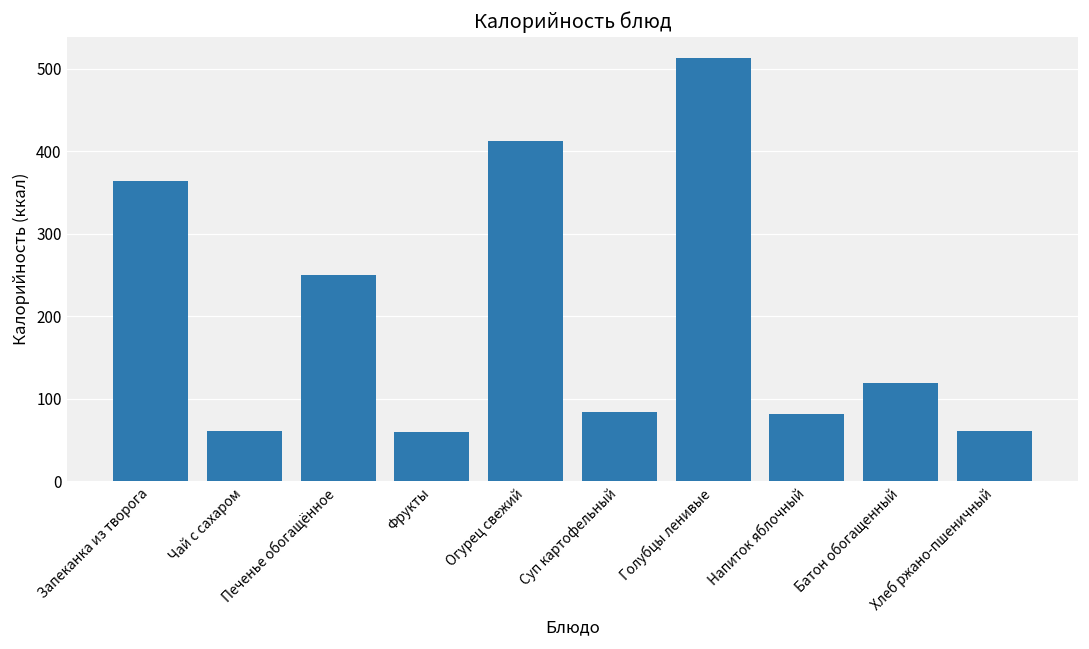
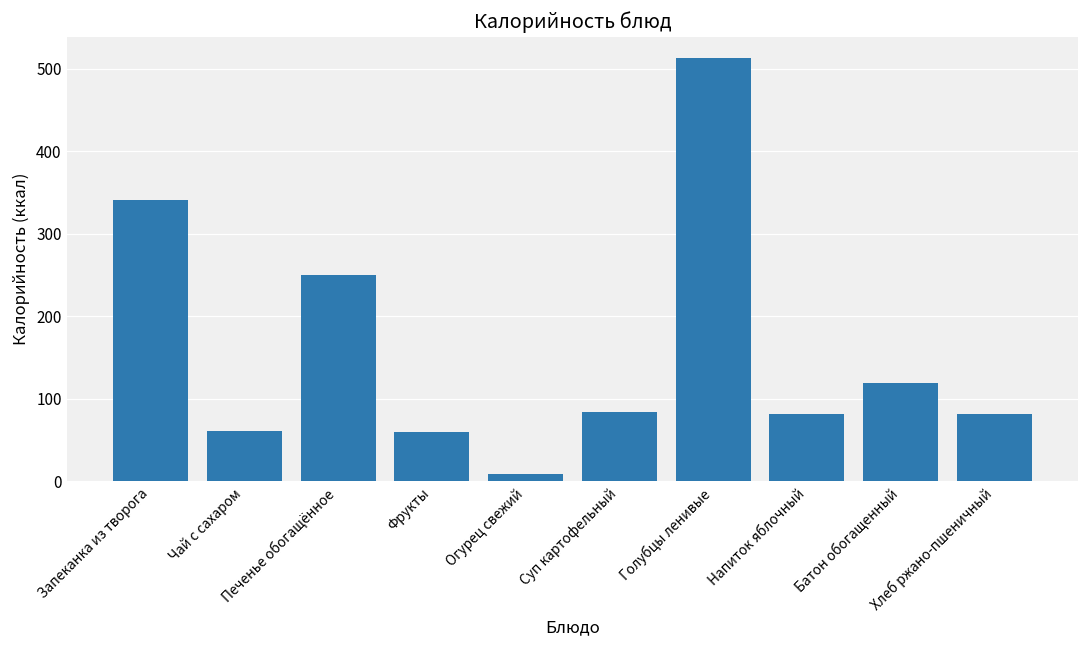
  {
-   "Запеканка из творога": 360,
+   "Запеканка из творога": 340,
    "Чай с сахаром": 60,
    "Печенье обогащённое": 250,
    "Фрукты": 60,
-   "Огурец свежий": 410,
+   "Огурец свежий": 10,
    "Суп картофельный": 80,
    "Голубцы ленивые": 510,
    "Напиток яблочный": 80,
    "Батон обогащенный": 120,
-   "Хлеб ржано-пшеничный": 60
+   "Хлеб ржано-пшеничный": 80
  }
